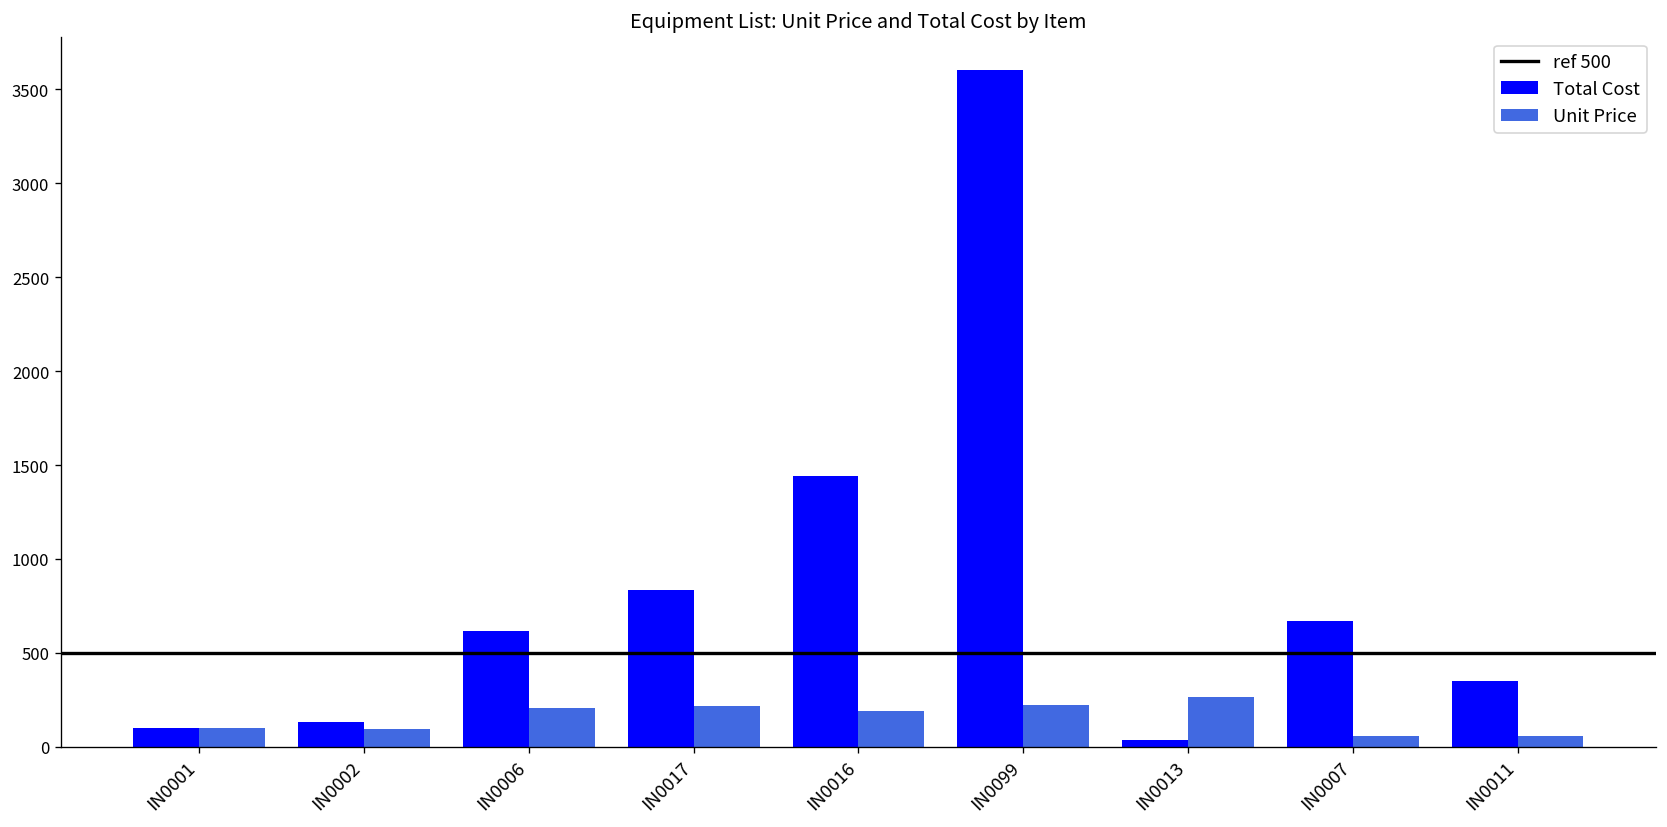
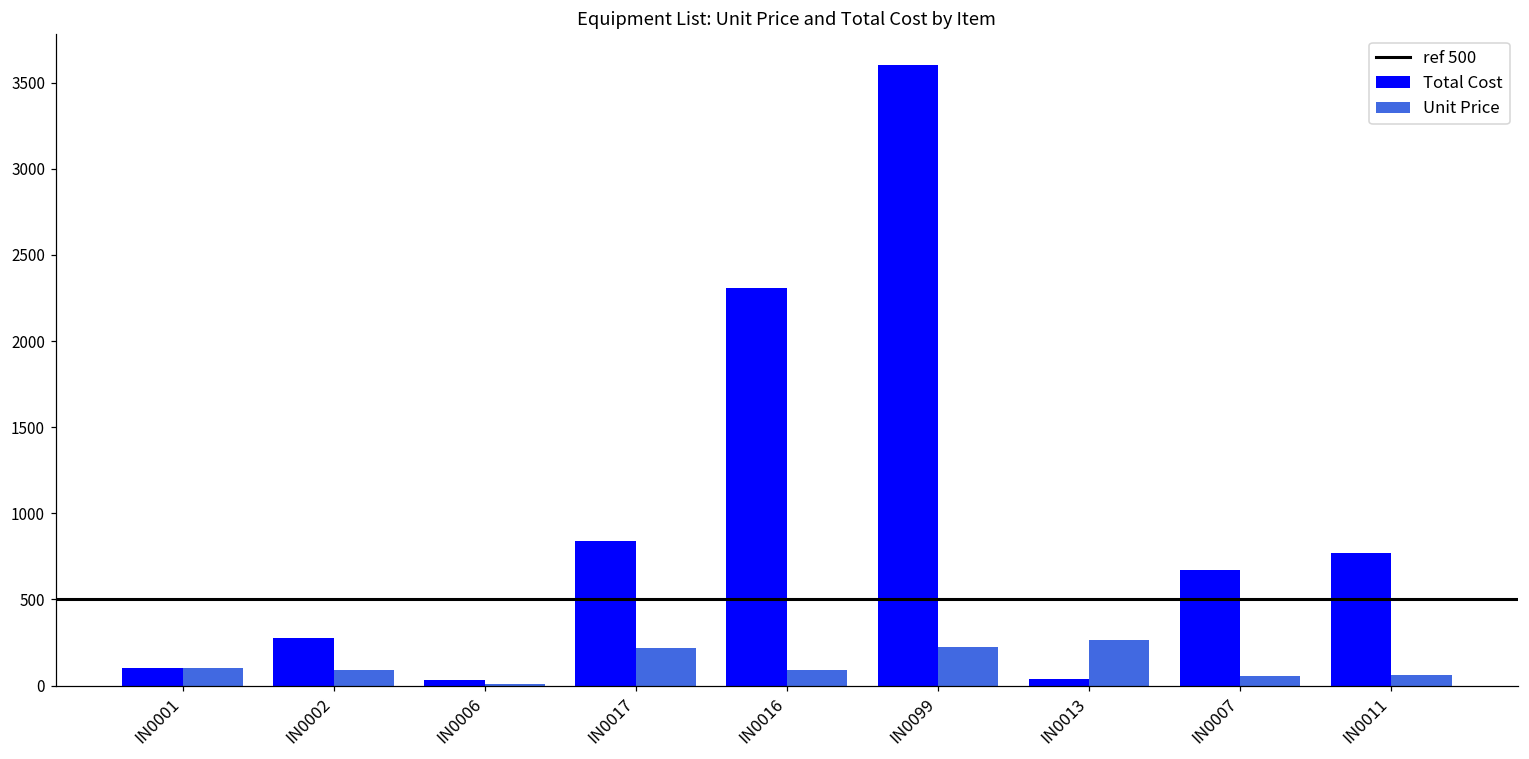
  {
    "Total Cost": {
      "IN0001": 100,
-     "IN0002": 130,
-     "IN0006": 620,
+     "IN0002": 280,
+     "IN0006": 30,
      "IN0017": 840,
-     "IN0016": 1440,
+     "IN0016": 2310,
      "IN0099": 3600,
      "IN0013": 40,
      "IN0007": 670,
-     "IN0011": 350
+     "IN0011": 770
    },
    "Unit Price": {
      "IN0001": 100,
      "IN0002": 90,
-     "IN0006": 210,
+     "IN0006": 10,
      "IN0017": 220,
-     "IN0016": 190,
+     "IN0016": 90,
      "IN0099": 220,
      "IN0013": 260,
      "IN0007": 60,
      "IN0011": 60
    }
  }
